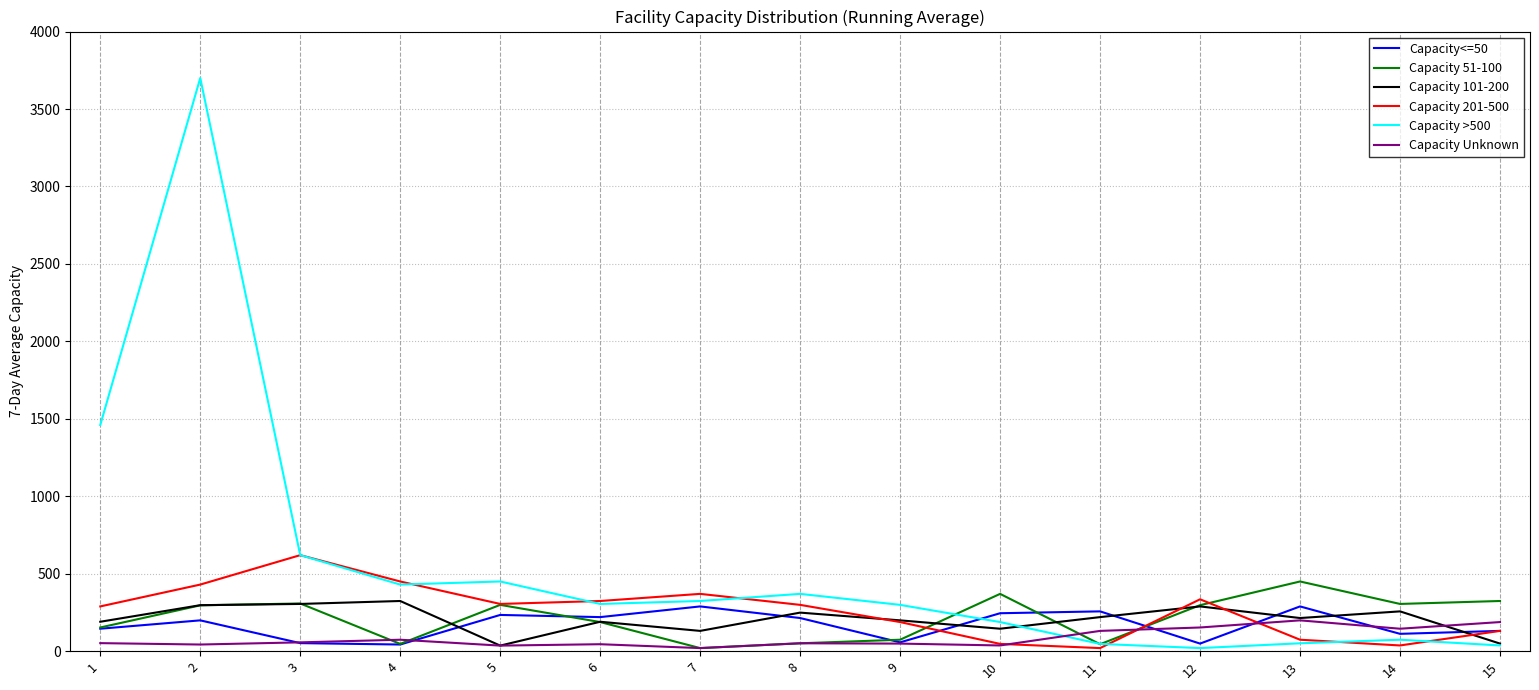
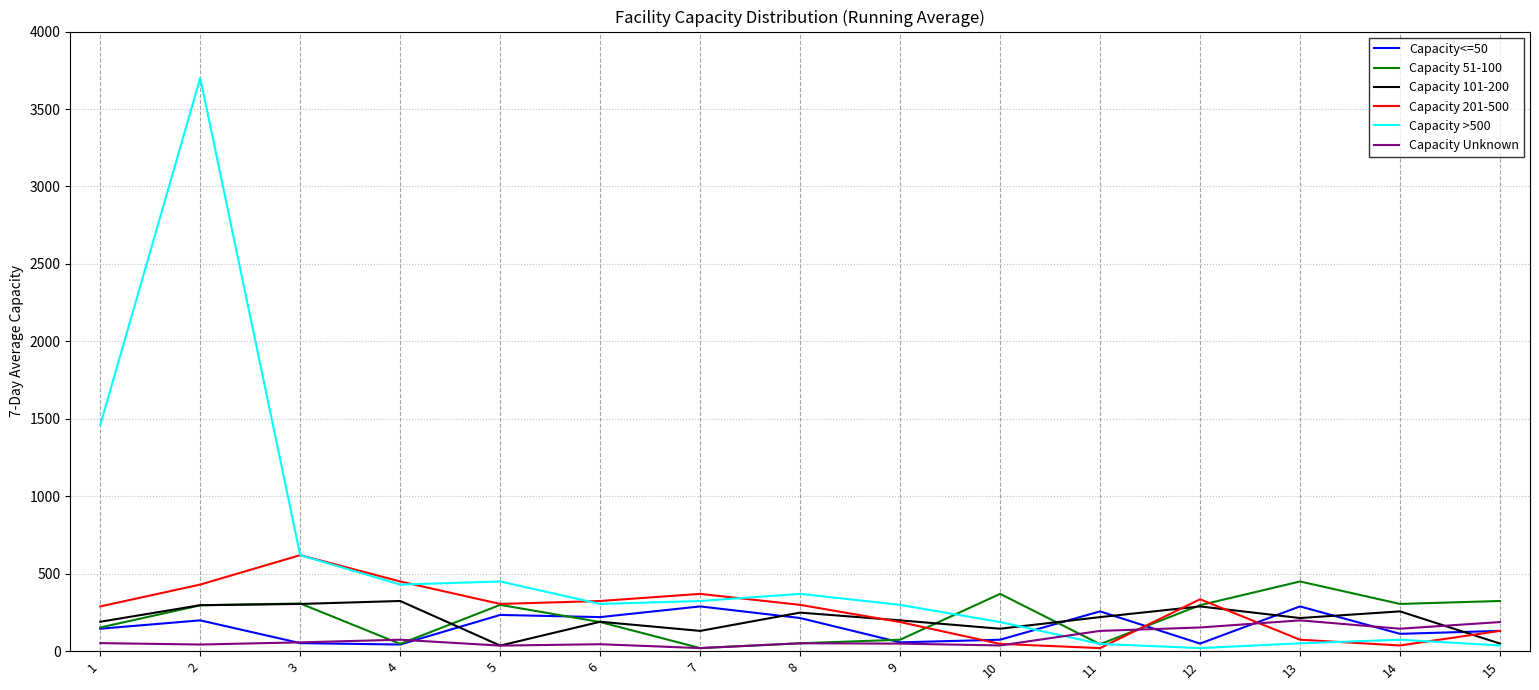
  {
    "Capacity<=50": {
      "2": 200,
      "5": 230,
      "6": 220,
      "7": 290,
      "8": 210,
-     "10": 250,
+     "10": 70,
      "11": 260,
      "12": 50,
      "13": 290,
      "14": 110
    },
    "Capacity 51-100": {
      "9": 70,
      "10": 370,
      "13": 450,
      "14": 310,
      "15": 320
    },
    "Capacity 101-200": {
      "1": 190,
      "4": 320,
      "7": 130,
      "8": 250,
      "10": 150,
      "11": 220,
      "14": 260
    },
    "Capacity 201-500": {
      "1": 290,
      "2": 430,
      "4": 450,
      "6": 320,
      "7": 370,
      "8": 300,
      "11": 20,
      "12": 340,
      "13": 70,
      "14": 40
    },
    "Capacity >500": {
      "1": 1460,
      "2": 3700,
      "4": 430,
      "5": 450,
      "6": 310,
      "7": 320,
      "8": 370,
      "9": 300,
      "10": 190,
      "12": 20,
      "13": 50,
      "14": 70
    },
    "Capacity Unknown": {
      "1": 50,
      "2": 40,
      "4": 70,
      "6": 50,
      "11": 130,
      "12": 150,
      "14": 150,
      "15": 190
    }
  }
